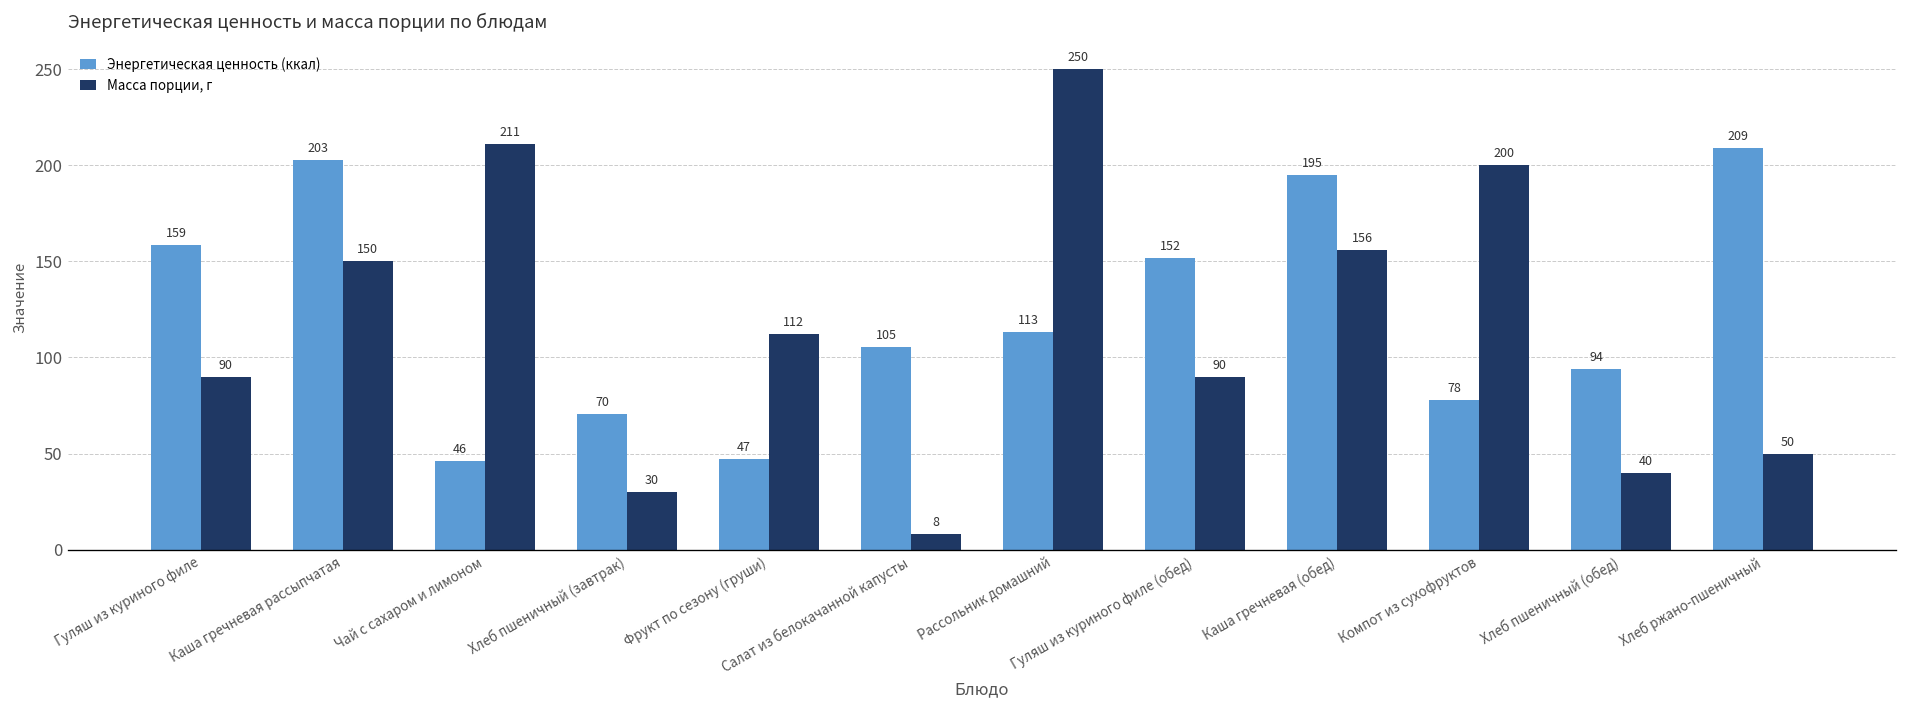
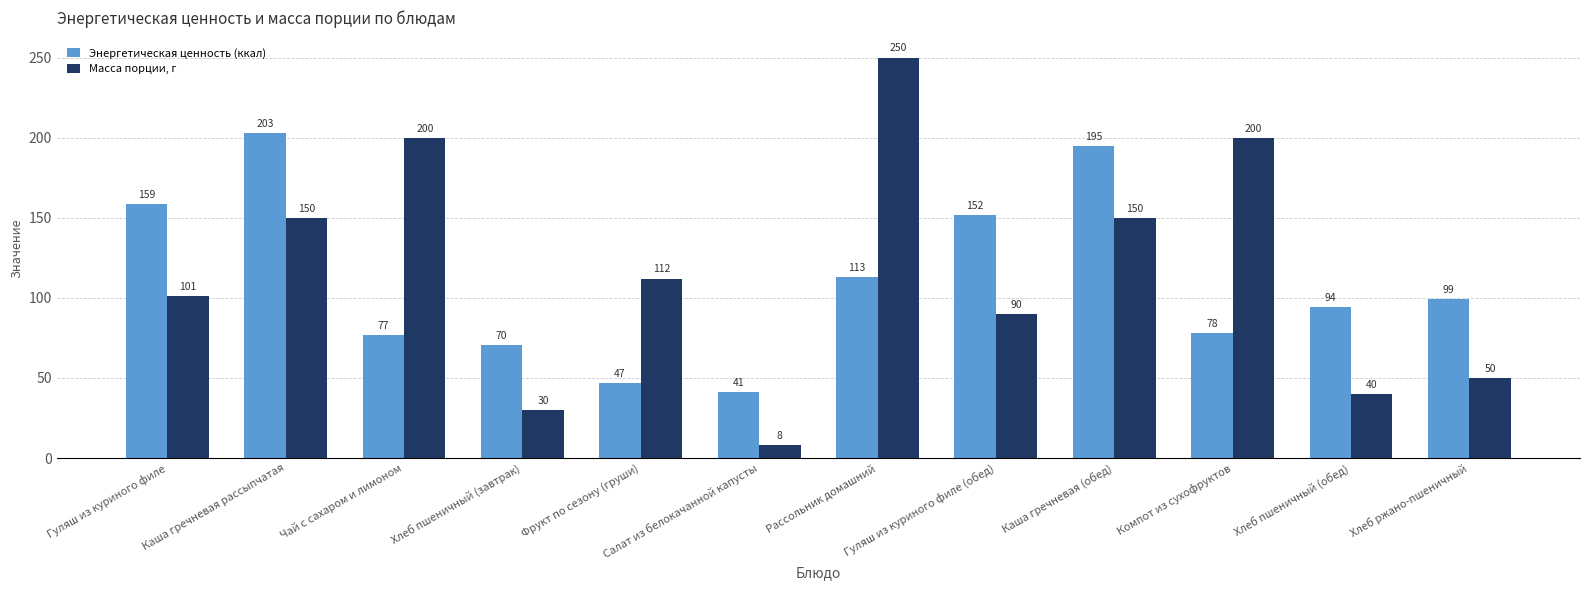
  {
    "Энергетическая ценность (ккал)": {
      "Гуляш из куриного филе": 159,
      "Каша гречневая рассыпчатая": 203,
-     "Чай с сахаром и лимоном": 46,
+     "Чай с сахаром и лимоном": 77,
      "Хлеб пшеничный (завтрак)": 70,
      "Фрукт по сезону (груши)": 47,
-     "Салат из белокачанной капусты": 105,
+     "Салат из белокачанной капусты": 41,
      "Рассольник домашний": 113,
      "Гуляш из куриного филе (обед)": 152,
      "Каша гречневая (обед)": 195,
      "Компот из сухофруктов": 78,
      "Хлеб пшеничный (обед)": 94,
-     "Хлеб ржано-пшеничный": 209
+     "Хлеб ржано-пшеничный": 99
    },
    "Масса порции, г": {
-     "Гуляш из куриного филе": 90,
+     "Гуляш из куриного филе": 101,
      "Каша гречневая рассыпчатая": 150,
-     "Чай с сахаром и лимоном": 211,
+     "Чай с сахаром и лимоном": 200,
      "Хлеб пшеничный (завтрак)": 30,
      "Фрукт по сезону (груши)": 112,
      "Салат из белокачанной капусты": 8,
      "Рассольник домашний": 250,
      "Гуляш из куриного филе (обед)": 90,
-     "Каша гречневая (обед)": 156,
+     "Каша гречневая (обед)": 150,
      "Компот из сухофруктов": 200,
      "Хлеб пшеничный (обед)": 40,
      "Хлеб ржано-пшеничный": 50
    }
  }
